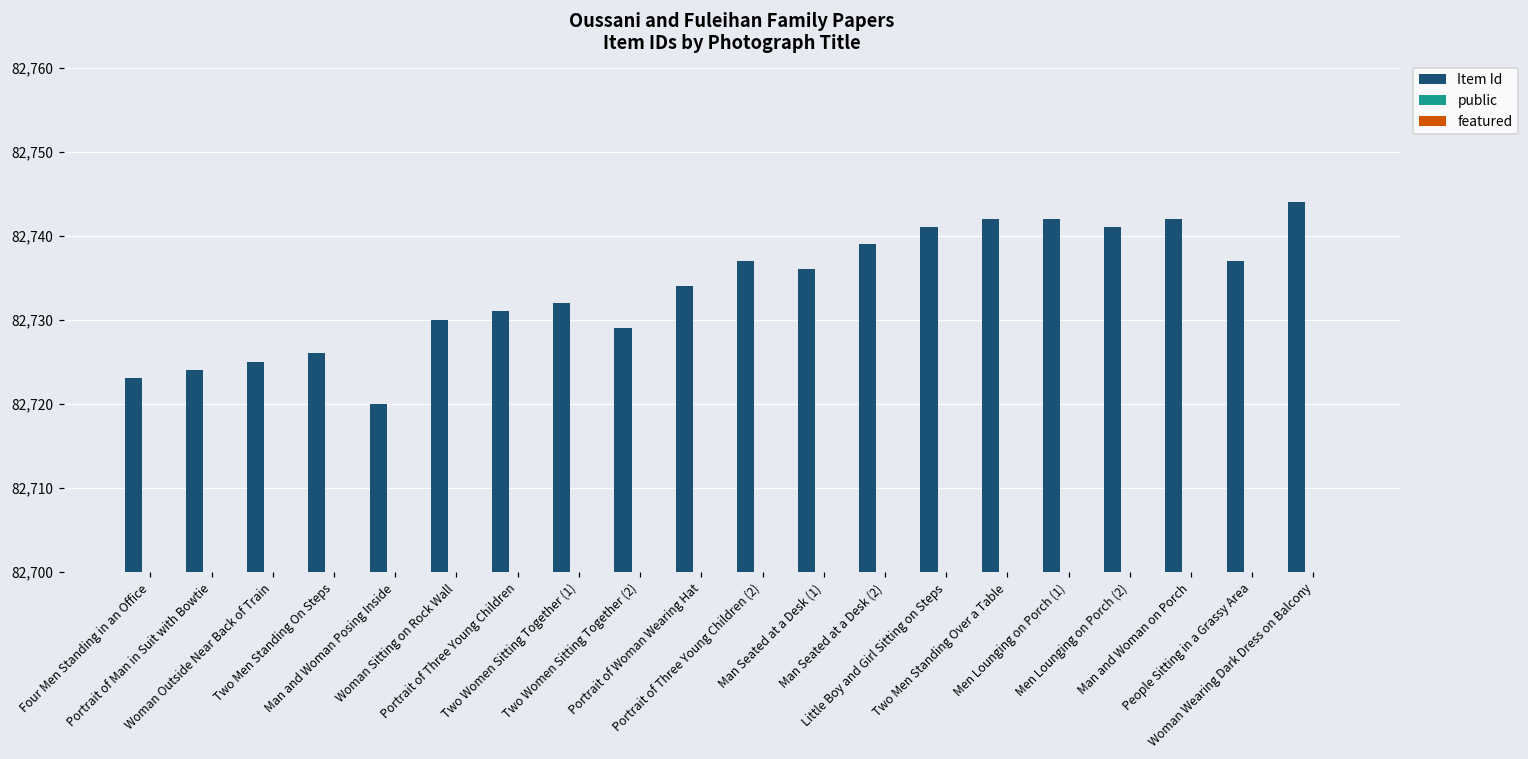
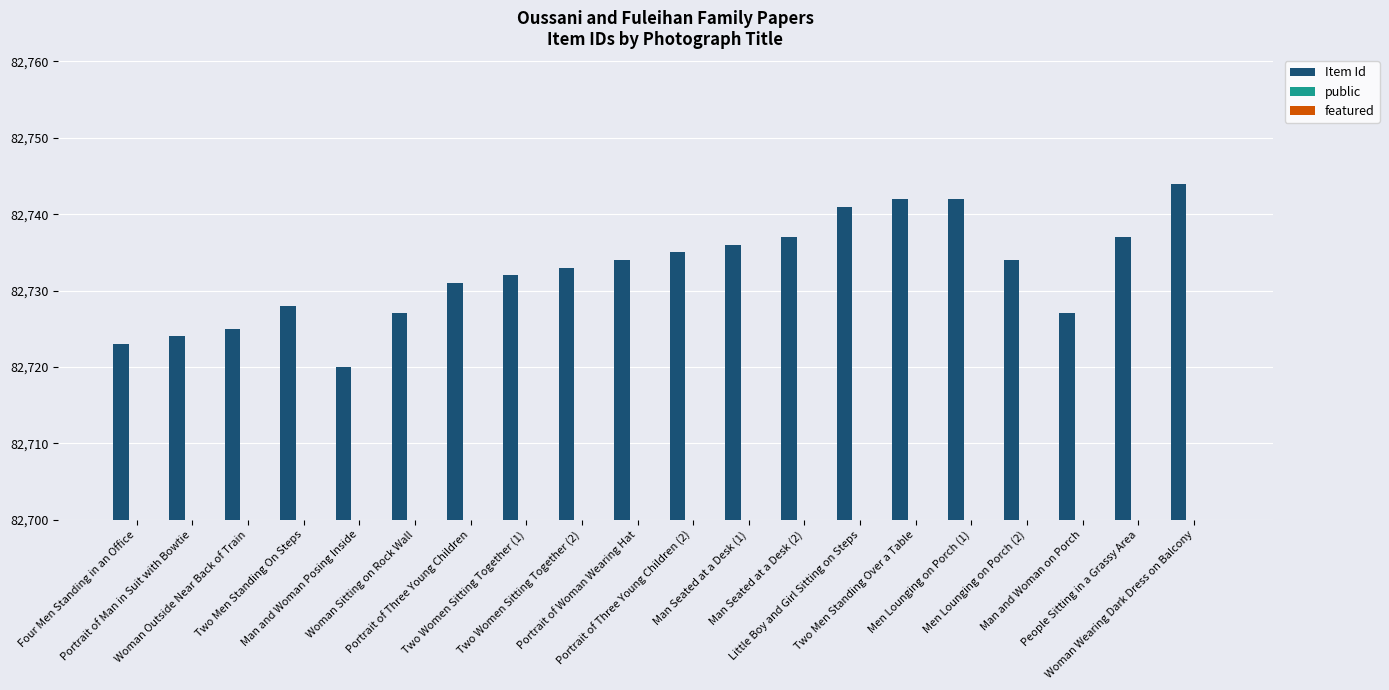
  {
    "Item Id": {
      "Four Men Standing in an Office": "82,723",
      "Portrait of Man in Suit with Bowtie": "82,724",
      "Woman Outside Near Back of Train": "82,725",
-     "Two Men Standing On Steps": "82,726",
+     "Two Men Standing On Steps": "82,728",
      "Man and Woman Posing Inside": "82,720",
-     "Woman Sitting on Rock Wall": "82,730",
+     "Woman Sitting on Rock Wall": "82,727",
      "Portrait of Three Young Children": "82,731",
      "Two Women Sitting Together (1)": "82,732",
-     "Two Women Sitting Together (2)": "82,729",
+     "Two Women Sitting Together (2)": "82,733",
      "Portrait of Woman Wearing Hat": "82,734",
-     "Portrait of Three Young Children (2)": "82,737",
+     "Portrait of Three Young Children (2)": "82,735",
      "Man Seated at a Desk (1)": "82,736",
-     "Man Seated at a Desk (2)": "82,739",
+     "Man Seated at a Desk (2)": "82,737",
      "Little Boy and Girl Sitting on Steps": "82,741",
      "Two Men Standing Over a Table": "82,742",
      "Men Lounging on Porch (1)": "82,742",
-     "Men Lounging on Porch (2)": "82,741",
-     "Man and Woman on Porch": "82,742",
+     "Men Lounging on Porch (2)": "82,734",
+     "Man and Woman on Porch": "82,727",
      "People Sitting in a Grassy Area": "82,737",
      "Woman Wearing Dark Dress on Balcony": "82,744"
    }
  }
